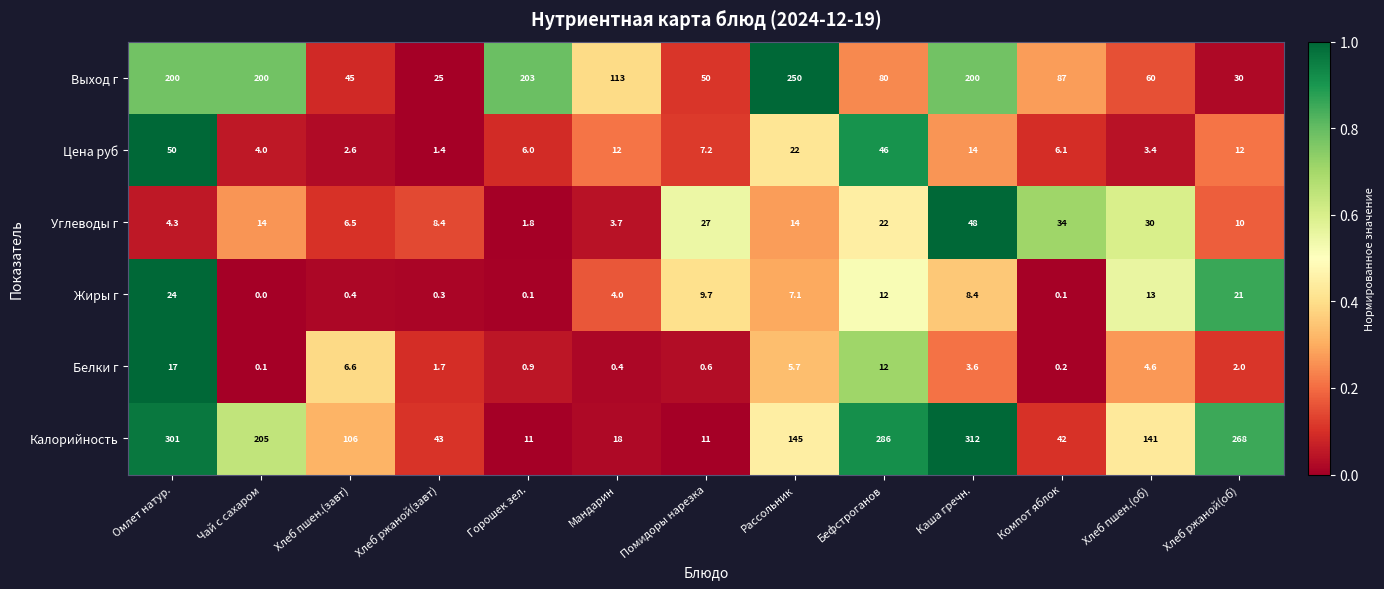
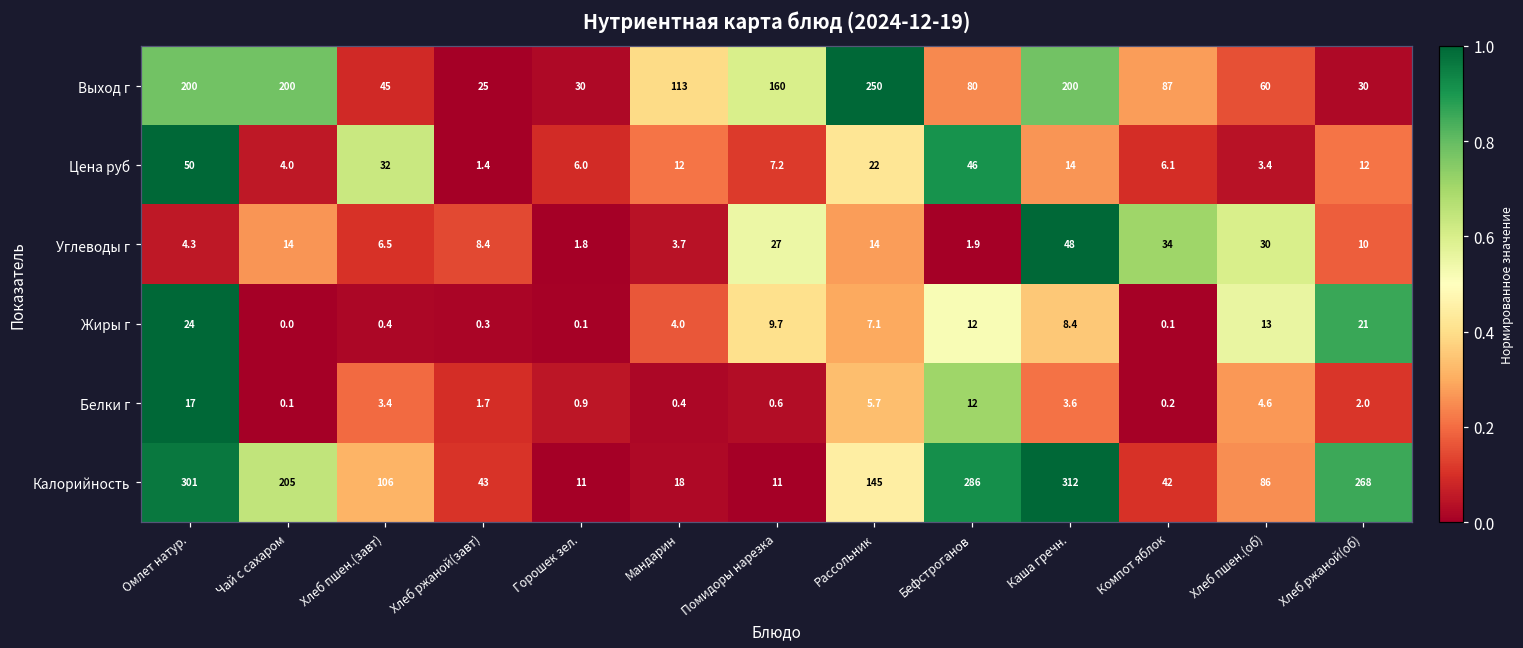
  {
    "Выход г": {
      "Омлет натур.": 200,
      "Чай с сахаром": 200,
      "Хлеб пшен.(завт)": 45,
      "Хлеб ржаной(завт)": 25,
-     "Горошек зел.": 203,
+     "Горошек зел.": 30,
      "Мандарин": 113,
-     "Помидоры нарезка": 50,
+     "Помидоры нарезка": 160,
      "Рассольник": 250,
      "Бефстроганов": 80,
      "Каша гречн.": 200,
      "Компот яблок": 87,
      "Хлеб пшен.(об)": 60,
      "Хлеб ржаной(об)": 30
    },
    "Цена руб": {
      "Омлет натур.": 50,
      "Чай с сахаром": 4.0,
-     "Хлеб пшен.(завт)": 2.6,
+     "Хлеб пшен.(завт)": 32,
      "Хлеб ржаной(завт)": 1.4,
      "Горошек зел.": 6.0,
      "Мандарин": 12,
      "Помидоры нарезка": 7.2,
      "Рассольник": 22,
      "Бефстроганов": 46,
      "Каша гречн.": 14,
      "Компот яблок": 6.1,
      "Хлеб пшен.(об)": 3.4,
      "Хлеб ржаной(об)": 12
    },
    "Углеводы г": {
      "Омлет натур.": 4.3,
      "Чай с сахаром": 14,
      "Хлеб пшен.(завт)": 6.5,
      "Хлеб ржаной(завт)": 8.4,
      "Горошек зел.": 1.8,
      "Мандарин": 3.7,
      "Помидоры нарезка": 27,
      "Рассольник": 14,
-     "Бефстроганов": 22,
+     "Бефстроганов": 1.9,
      "Каша гречн.": 48,
      "Компот яблок": 34,
      "Хлеб пшен.(об)": 30,
      "Хлеб ржаной(об)": 10
    },
    "Жиры г": {
      "Омлет натур.": 24,
      "Чай с сахаром": 0.0,
      "Хлеб пшен.(завт)": 0.4,
      "Хлеб ржаной(завт)": 0.3,
      "Горошек зел.": 0.1,
      "Мандарин": 4.0,
      "Помидоры нарезка": 9.7,
      "Рассольник": 7.1,
      "Бефстроганов": 12,
      "Каша гречн.": 8.4,
      "Компот яблок": 0.1,
      "Хлеб пшен.(об)": 13,
      "Хлеб ржаной(об)": 21
    },
    "Белки г": {
      "Омлет натур.": 17,
      "Чай с сахаром": 0.1,
-     "Хлеб пшен.(завт)": 6.6,
+     "Хлеб пшен.(завт)": 3.4,
      "Хлеб ржаной(завт)": 1.7,
      "Горошек зел.": 0.9,
      "Мандарин": 0.4,
      "Помидоры нарезка": 0.6,
      "Рассольник": 5.7,
      "Бефстроганов": 12,
      "Каша гречн.": 3.6,
      "Компот яблок": 0.2,
      "Хлеб пшен.(об)": 4.6,
      "Хлеб ржаной(об)": 2.0
    },
    "Калорийность": {
      "Омлет натур.": 301,
      "Чай с сахаром": 205,
      "Хлеб пшен.(завт)": 106,
      "Хлеб ржаной(завт)": 43,
      "Горошек зел.": 11,
      "Мандарин": 18,
      "Помидоры нарезка": 11,
      "Рассольник": 145,
      "Бефстроганов": 286,
      "Каша гречн.": 312,
      "Компот яблок": 42,
-     "Хлеб пшен.(об)": 141,
+     "Хлеб пшен.(об)": 86,
      "Хлеб ржаной(об)": 268
    }
  }
